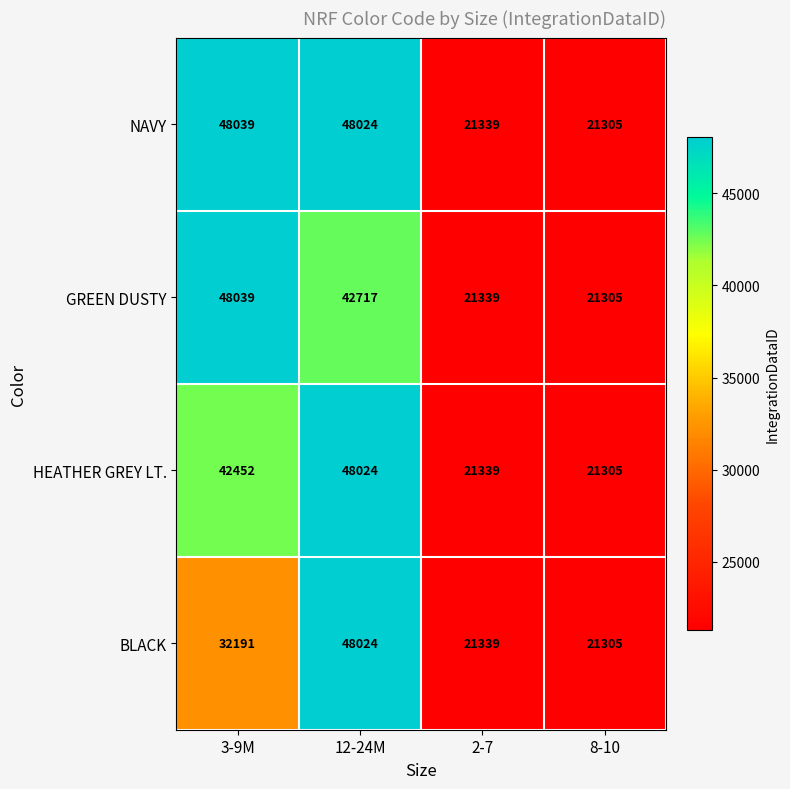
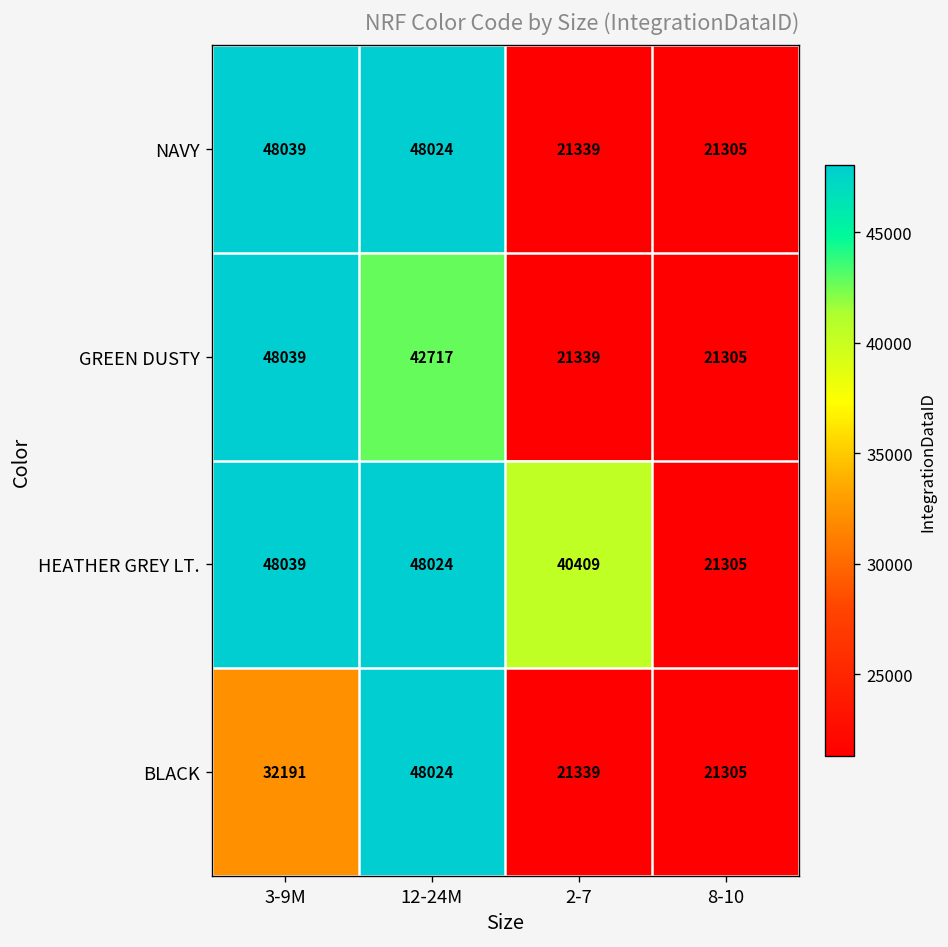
  {
    "NAVY": {
      "3-9M": 48039,
      "12-24M": 48024,
      "2-7": 21339,
      "8-10": 21305
    },
    "GREEN DUSTY": {
      "3-9M": 48039,
      "12-24M": 42717,
      "2-7": 21339,
      "8-10": 21305
    },
    "HEATHER GREY LT.": {
-     "3-9M": 42452,
+     "3-9M": 48039,
      "12-24M": 48024,
-     "2-7": 21339,
+     "2-7": 40409,
      "8-10": 21305
    },
    "BLACK": {
      "3-9M": 32191,
      "12-24M": 48024,
      "2-7": 21339,
      "8-10": 21305
    }
  }
